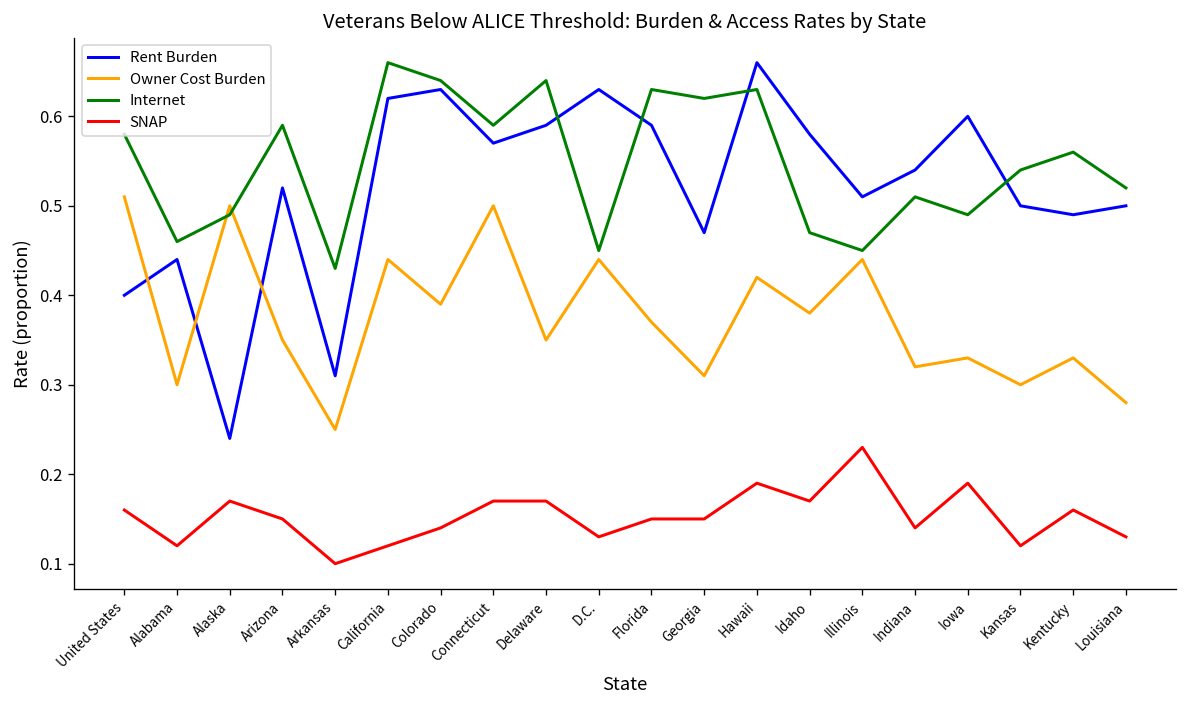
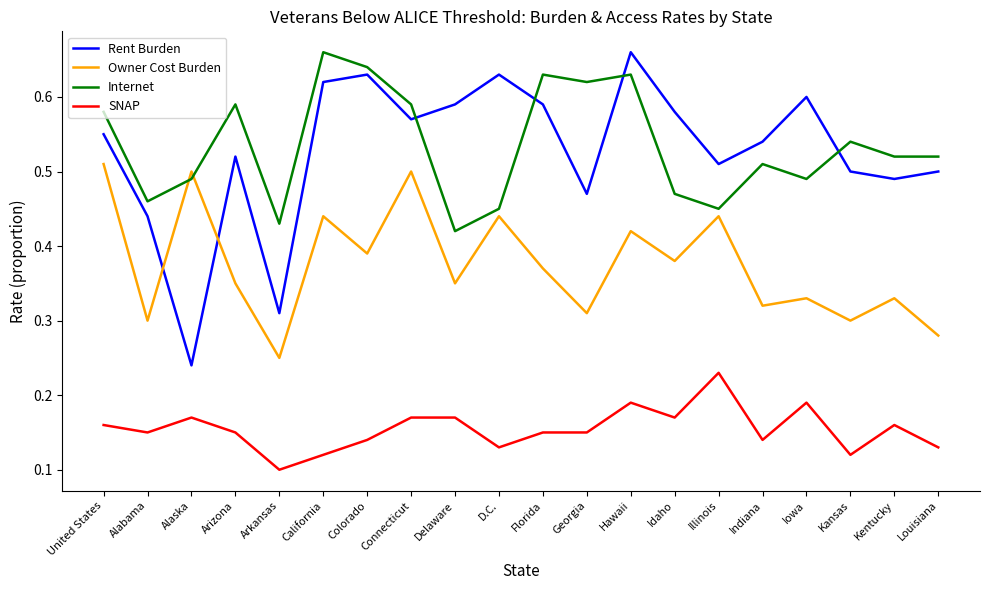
  {
    "Rent Burden": {
-     "United States": 0.40,
+     "United States": 0.55,
      "Alabama": 0.44,
      "Alaska": 0.24,
      "Arizona": 0.52,
      "Arkansas": 0.31,
      "California": 0.62,
      "Colorado": 0.63,
      "Connecticut": 0.57,
      "Delaware": 0.59,
      "D.C.": 0.63,
      "Florida": 0.59,
      "Georgia": 0.47,
      "Hawaii": 0.66,
      "Idaho": 0.58,
      "Illinois": 0.51,
      "Indiana": 0.54,
      "Iowa": 0.60,
      "Kansas": 0.50,
      "Kentucky": 0.49,
      "Louisiana": 0.50
    },
    "Owner Cost Burden": {
      "United States": 0.51,
      "Alabama": 0.30,
      "Alaska": 0.50,
      "Arizona": 0.35,
      "Arkansas": 0.25,
      "California": 0.44,
      "Colorado": 0.39,
      "Connecticut": 0.50,
      "Delaware": 0.35,
      "D.C.": 0.44,
      "Florida": 0.37,
      "Georgia": 0.31,
      "Hawaii": 0.42,
      "Idaho": 0.38,
      "Illinois": 0.44,
      "Indiana": 0.32,
      "Iowa": 0.33,
      "Kansas": 0.30,
      "Kentucky": 0.33,
      "Louisiana": 0.28
    },
    "Internet": {
      "Alabama": 0.46,
      "Alaska": 0.49,
      "Arizona": 0.59,
      "Arkansas": 0.43,
      "California": 0.66,
      "Colorado": 0.64,
      "Connecticut": 0.59,
-     "Delaware": 0.64,
+     "Delaware": 0.42,
      "D.C.": 0.45,
      "Florida": 0.63,
      "Georgia": 0.62,
      "Hawaii": 0.63,
      "Idaho": 0.47,
      "Illinois": 0.45,
      "Indiana": 0.51,
      "Iowa": 0.49,
      "Kansas": 0.54,
-     "Kentucky": 0.56,
+     "Kentucky": 0.52,
      "Louisiana": 0.52
    },
    "SNAP": {
      "United States": 0.16,
-     "Alabama": 0.12,
+     "Alabama": 0.15,
      "Alaska": 0.17,
      "Arizona": 0.15,
      "Arkansas": 0.10,
      "California": 0.12,
      "Colorado": 0.14,
      "Connecticut": 0.17,
      "Delaware": 0.17,
      "D.C.": 0.13,
      "Florida": 0.15,
      "Georgia": 0.15,
      "Hawaii": 0.19,
      "Idaho": 0.17,
      "Illinois": 0.23,
      "Indiana": 0.14,
      "Iowa": 0.19,
      "Kansas": 0.12,
      "Kentucky": 0.16,
      "Louisiana": 0.13
    }
  }
